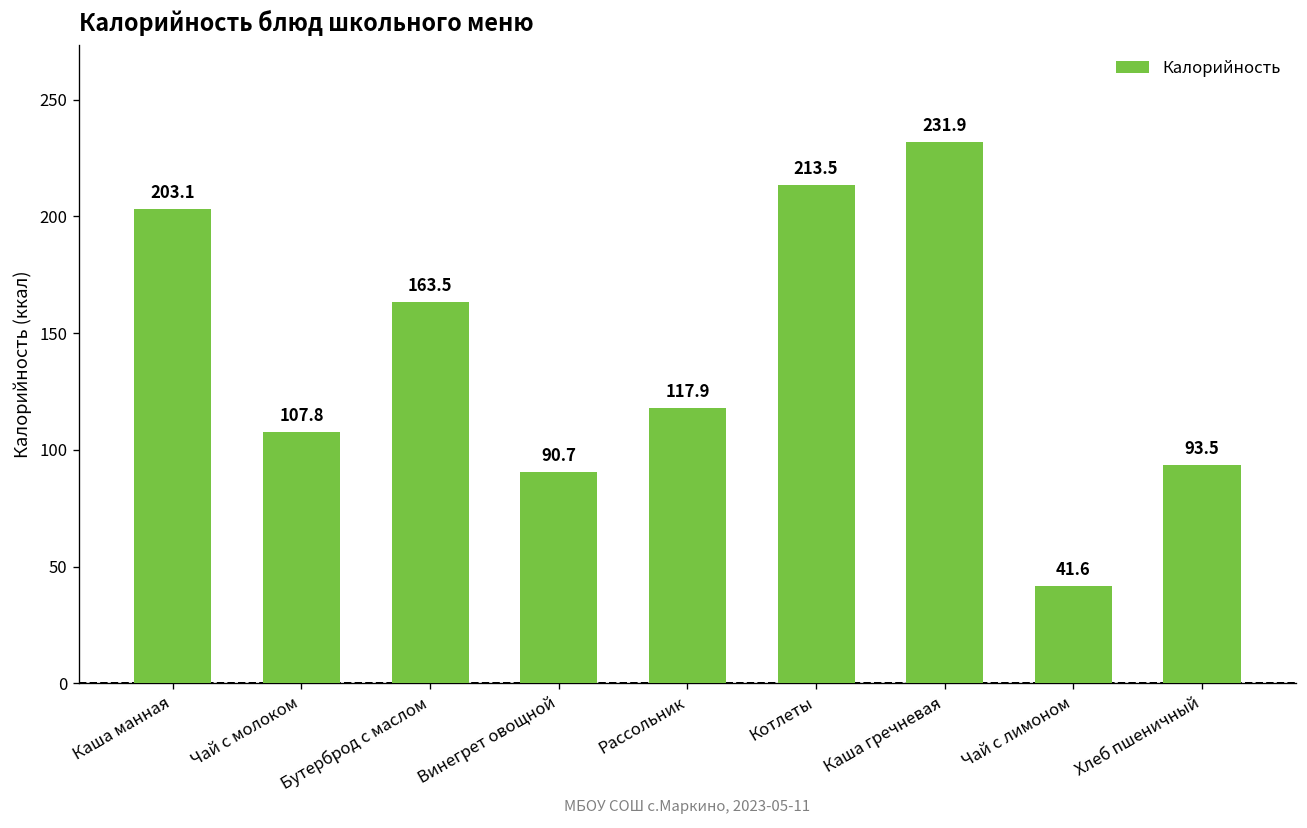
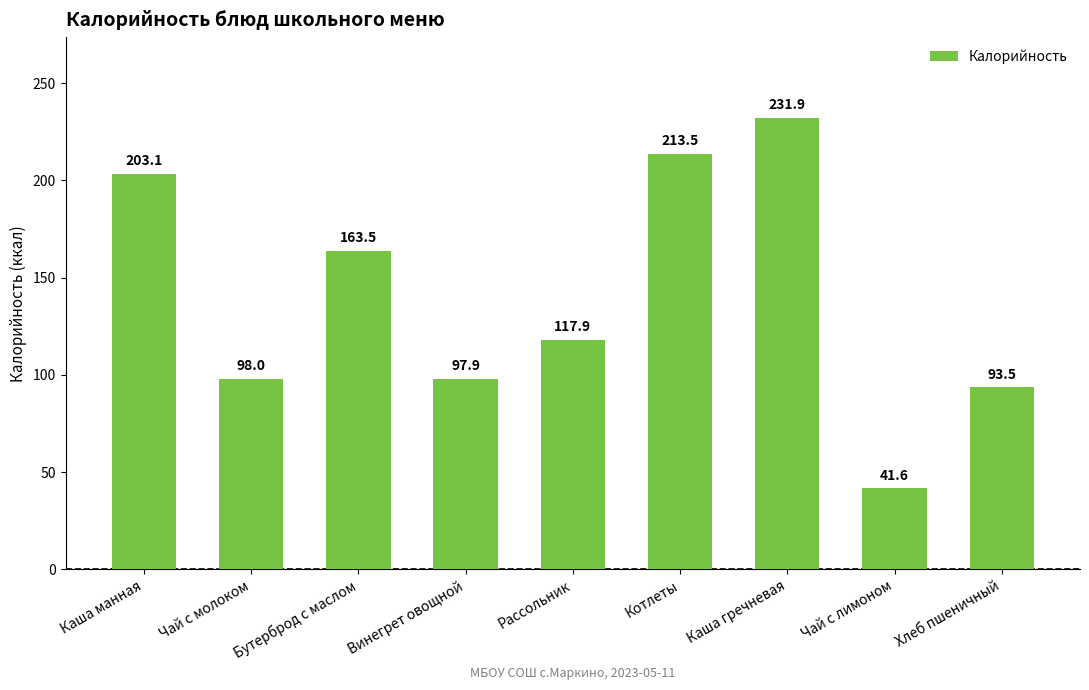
  {
    "Каша манная": 203.1,
-   "Чай с молоком": 107.8,
+   "Чай с молоком": 98.0,
    "Бутерброд с маслом": 163.5,
-   "Винегрет овощной": 90.7,
+   "Винегрет овощной": 97.9,
    "Рассольник": 117.9,
    "Котлеты": 213.5,
    "Каша гречневая": 231.9,
    "Чай с лимоном": 41.6,
    "Хлеб пшеничный": 93.5
  }
